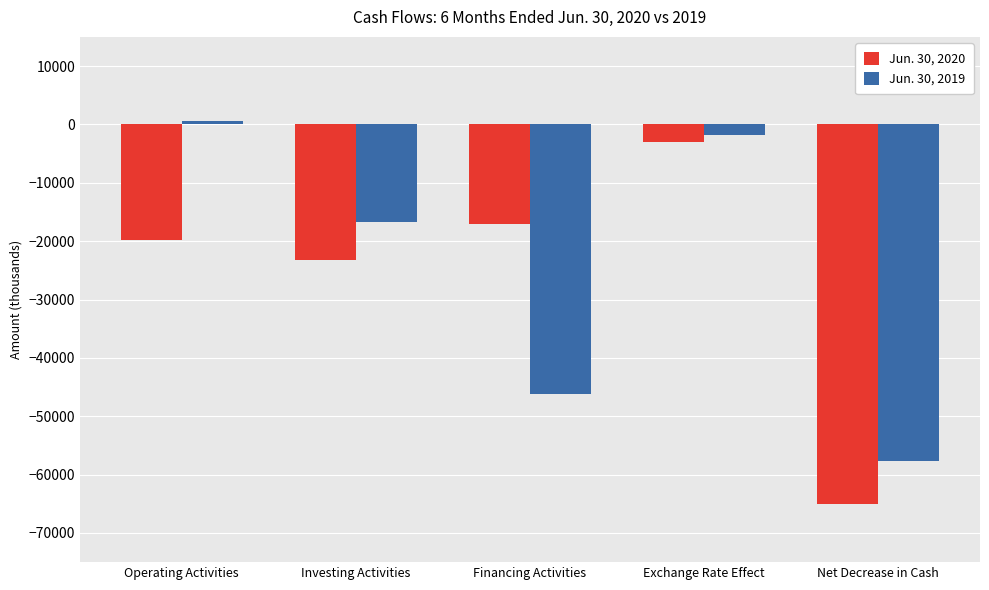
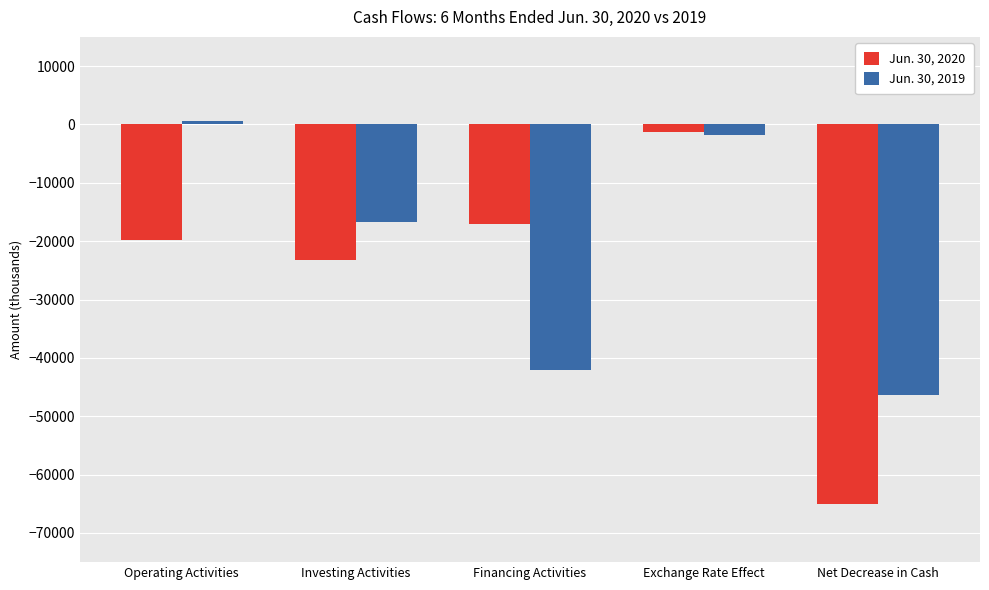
  {
    "Jun. 30, 2020": {
      "Operating Activities": -20000,
      "Investing Activities": -23000,
      "Financing Activities": -17000,
-     "Exchange Rate Effect": -3000,
+     "Exchange Rate Effect": -1000,
      "Net Decrease in Cash": -65000
    },
    "Jun. 30, 2019": {
      "Operating Activities": 1000,
      "Investing Activities": -17000,
-     "Financing Activities": -46000,
+     "Financing Activities": -42000,
      "Exchange Rate Effect": -2000,
-     "Net Decrease in Cash": -58000
+     "Net Decrease in Cash": -46000
    }
  }
